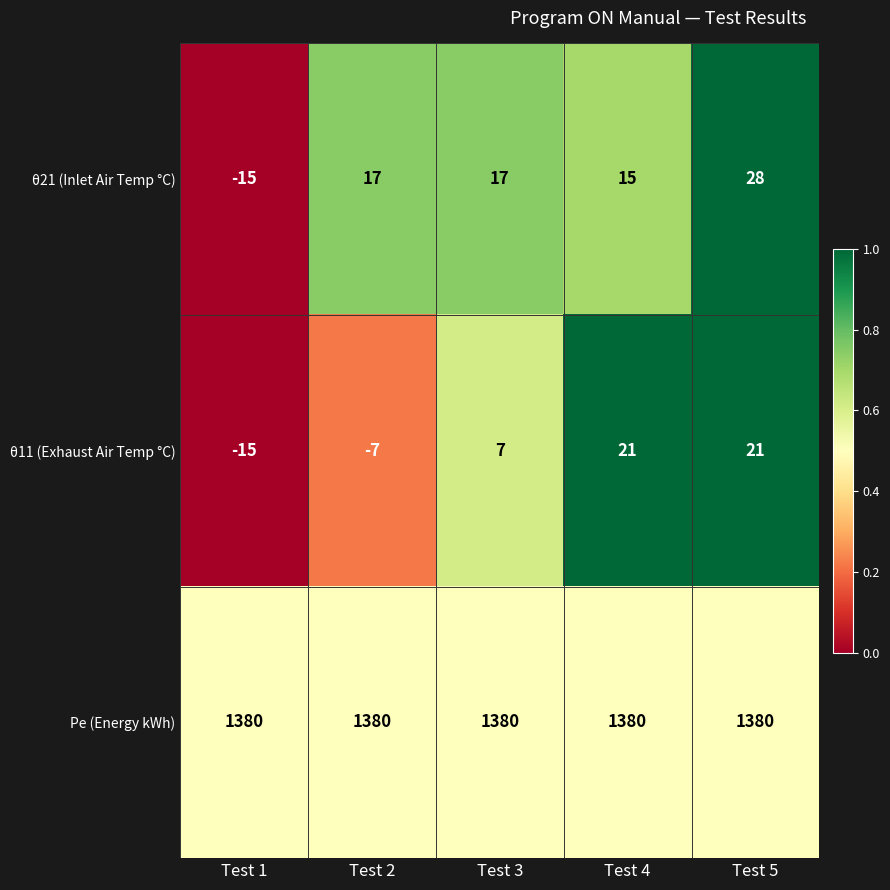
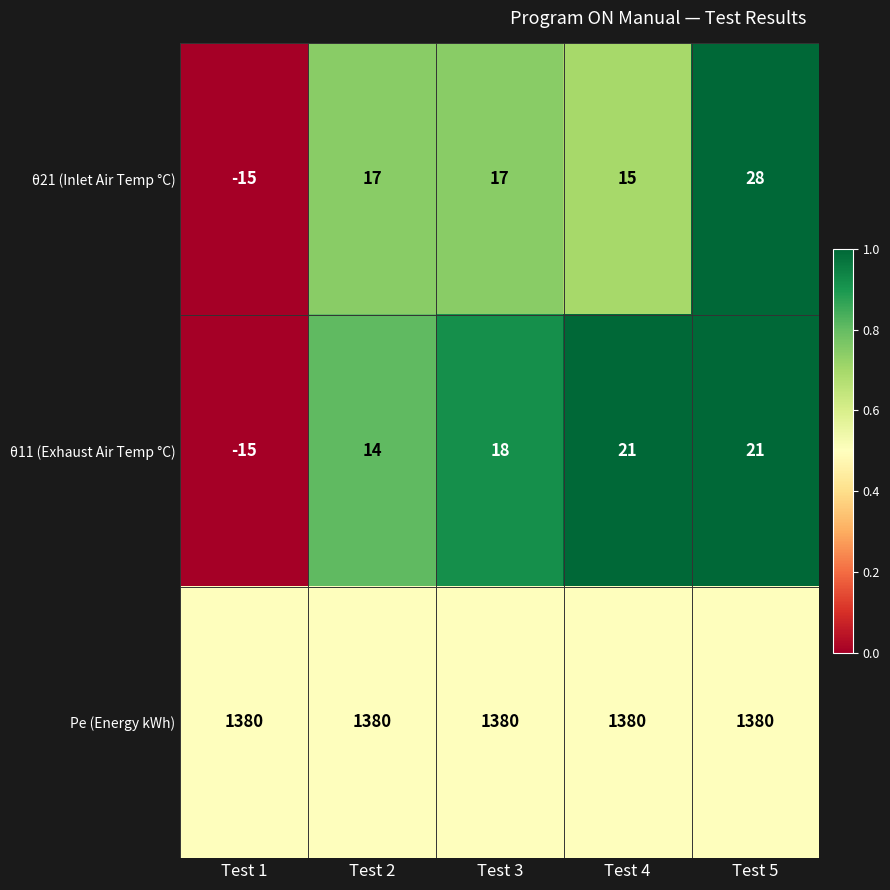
  {
    "θ21 (Inlet Air Temp °C)": {
      "Test 1": -15,
      "Test 2": 17,
      "Test 3": 17,
      "Test 4": 15,
      "Test 5": 28
    },
    "θ11 (Exhaust Air Temp °C)": {
      "Test 1": -15,
-     "Test 2": -7,
-     "Test 3": 7,
+     "Test 2": 14,
+     "Test 3": 18,
      "Test 4": 21,
      "Test 5": 21
    },
    "Pe (Energy kWh)": {
      "Test 1": 1380,
      "Test 2": 1380,
      "Test 3": 1380,
      "Test 4": 1380,
      "Test 5": 1380
    }
  }
